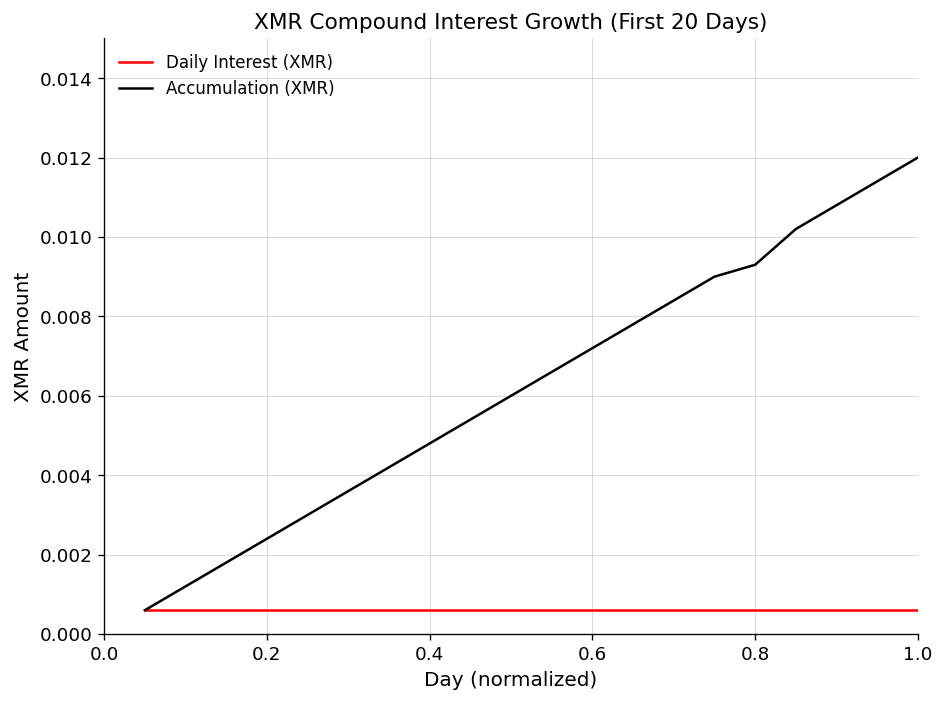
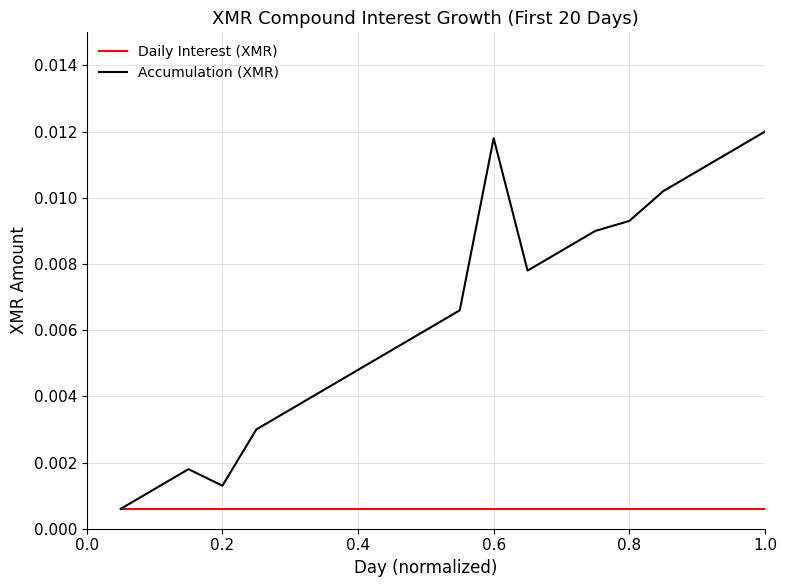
  {
    "Daily Interest (XMR)": {
      "0.2": 0.0006,
      "0.4": 0.0006,
      "0.6": 0.0006,
      "0.8": 0.0006,
      "1.0": 0.0006
    },
    "Accumulation (XMR)": {
-     "0.2": 0.0024,
+     "0.2": 0.0013,
      "0.4": 0.0048,
-     "0.6": 0.0072,
+     "0.6": 0.0118,
      "0.8": 0.0093,
      "1.0": 0.0120
    }
  }
